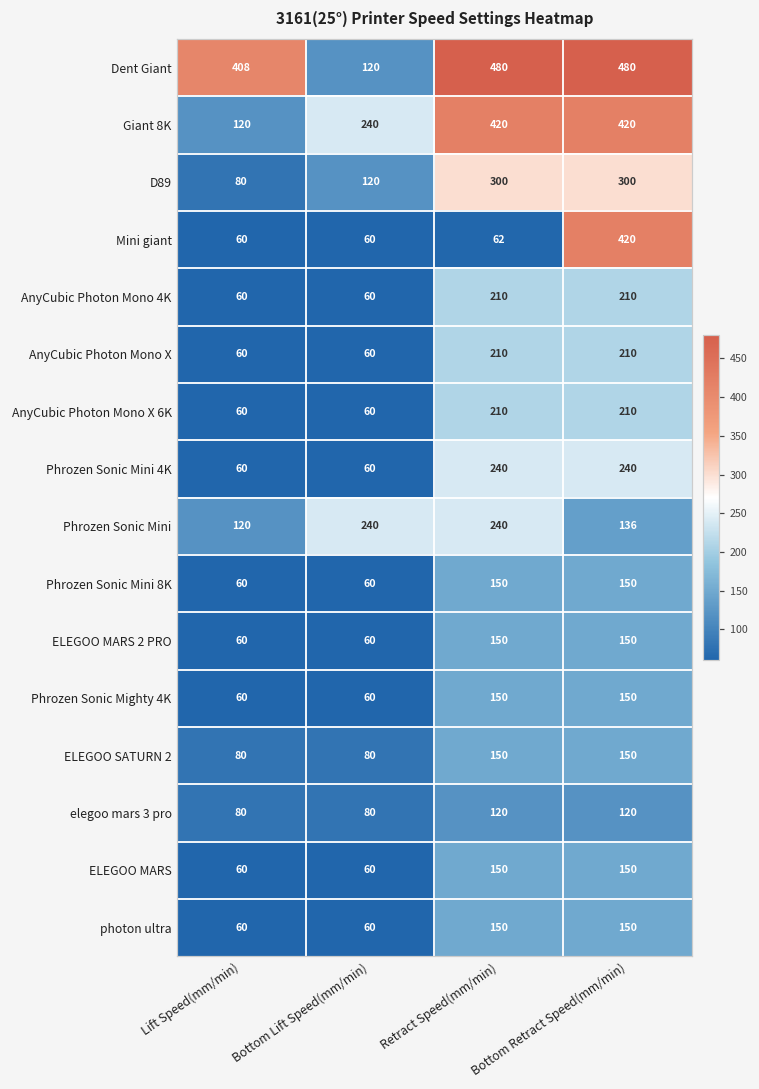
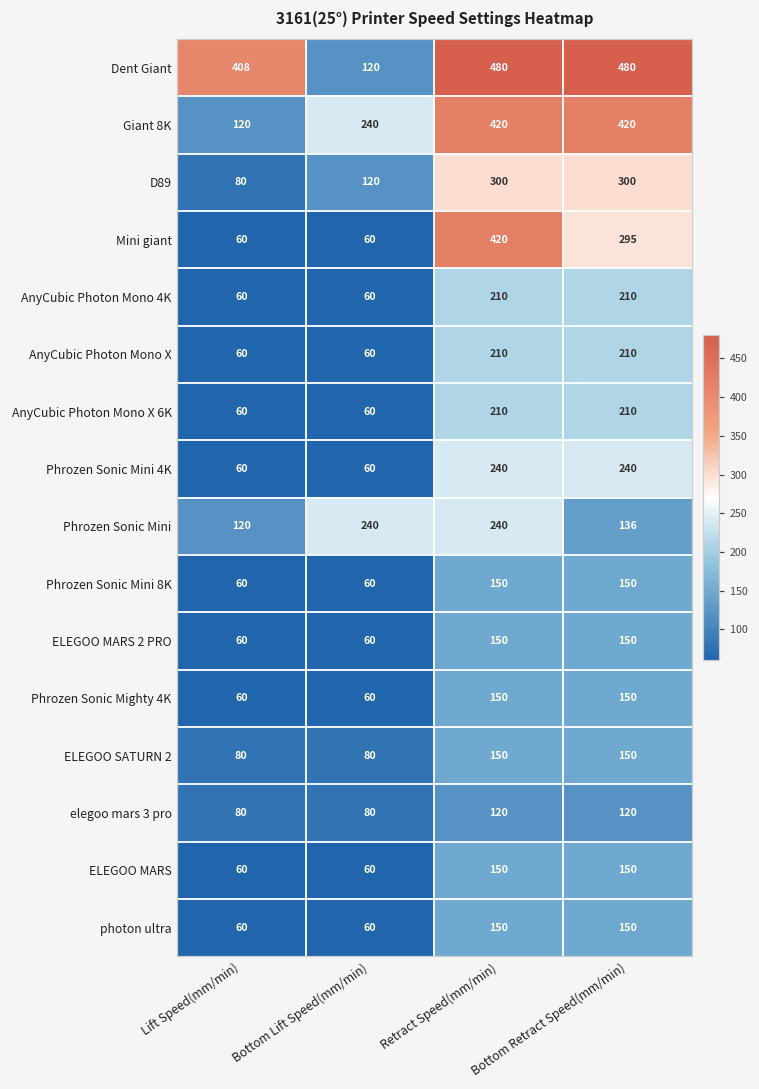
  {
    "Dent Giant": {
      "Lift Speed(mm/min)": 408,
      "Bottom Lift Speed(mm/min)": 120,
      "Retract Speed(mm/min)": 480,
      "Bottom Retract Speed(mm/min)": 480
    },
    "Giant 8K": {
      "Lift Speed(mm/min)": 120,
      "Bottom Lift Speed(mm/min)": 240,
      "Retract Speed(mm/min)": 420,
      "Bottom Retract Speed(mm/min)": 420
    },
    "D89": {
      "Lift Speed(mm/min)": 80,
      "Bottom Lift Speed(mm/min)": 120,
      "Retract Speed(mm/min)": 300,
      "Bottom Retract Speed(mm/min)": 300
    },
    "Mini giant": {
      "Lift Speed(mm/min)": 60,
      "Bottom Lift Speed(mm/min)": 60,
-     "Retract Speed(mm/min)": 62,
-     "Bottom Retract Speed(mm/min)": 420
+     "Retract Speed(mm/min)": 420,
+     "Bottom Retract Speed(mm/min)": 295
    },
    "AnyCubic Photon Mono 4K": {
      "Lift Speed(mm/min)": 60,
      "Bottom Lift Speed(mm/min)": 60,
      "Retract Speed(mm/min)": 210,
      "Bottom Retract Speed(mm/min)": 210
    },
    "AnyCubic Photon Mono X": {
      "Lift Speed(mm/min)": 60,
      "Bottom Lift Speed(mm/min)": 60,
      "Retract Speed(mm/min)": 210,
      "Bottom Retract Speed(mm/min)": 210
    },
    "AnyCubic Photon Mono X 6K": {
      "Lift Speed(mm/min)": 60,
      "Bottom Lift Speed(mm/min)": 60,
      "Retract Speed(mm/min)": 210,
      "Bottom Retract Speed(mm/min)": 210
    },
    "Phrozen Sonic Mini 4K": {
      "Lift Speed(mm/min)": 60,
      "Bottom Lift Speed(mm/min)": 60,
      "Retract Speed(mm/min)": 240,
      "Bottom Retract Speed(mm/min)": 240
    },
    "Phrozen Sonic Mini": {
      "Lift Speed(mm/min)": 120,
      "Bottom Lift Speed(mm/min)": 240,
      "Retract Speed(mm/min)": 240,
      "Bottom Retract Speed(mm/min)": 136
    },
    "Phrozen Sonic Mini 8K": {
      "Lift Speed(mm/min)": 60,
      "Bottom Lift Speed(mm/min)": 60,
      "Retract Speed(mm/min)": 150,
      "Bottom Retract Speed(mm/min)": 150
    },
    "ELEGOO MARS 2 PRO": {
      "Lift Speed(mm/min)": 60,
      "Bottom Lift Speed(mm/min)": 60,
      "Retract Speed(mm/min)": 150,
      "Bottom Retract Speed(mm/min)": 150
    },
    "Phrozen Sonic Mighty 4K": {
      "Lift Speed(mm/min)": 60,
      "Bottom Lift Speed(mm/min)": 60,
      "Retract Speed(mm/min)": 150,
      "Bottom Retract Speed(mm/min)": 150
    },
    "ELEGOO SATURN 2": {
      "Lift Speed(mm/min)": 80,
      "Bottom Lift Speed(mm/min)": 80,
      "Retract Speed(mm/min)": 150,
      "Bottom Retract Speed(mm/min)": 150
    },
    "elegoo mars 3 pro": {
      "Lift Speed(mm/min)": 80,
      "Bottom Lift Speed(mm/min)": 80,
      "Retract Speed(mm/min)": 120,
      "Bottom Retract Speed(mm/min)": 120
    },
    "ELEGOO MARS": {
      "Lift Speed(mm/min)": 60,
      "Bottom Lift Speed(mm/min)": 60,
      "Retract Speed(mm/min)": 150,
      "Bottom Retract Speed(mm/min)": 150
    },
    "photon ultra": {
      "Lift Speed(mm/min)": 60,
      "Bottom Lift Speed(mm/min)": 60,
      "Retract Speed(mm/min)": 150,
      "Bottom Retract Speed(mm/min)": 150
    }
  }
